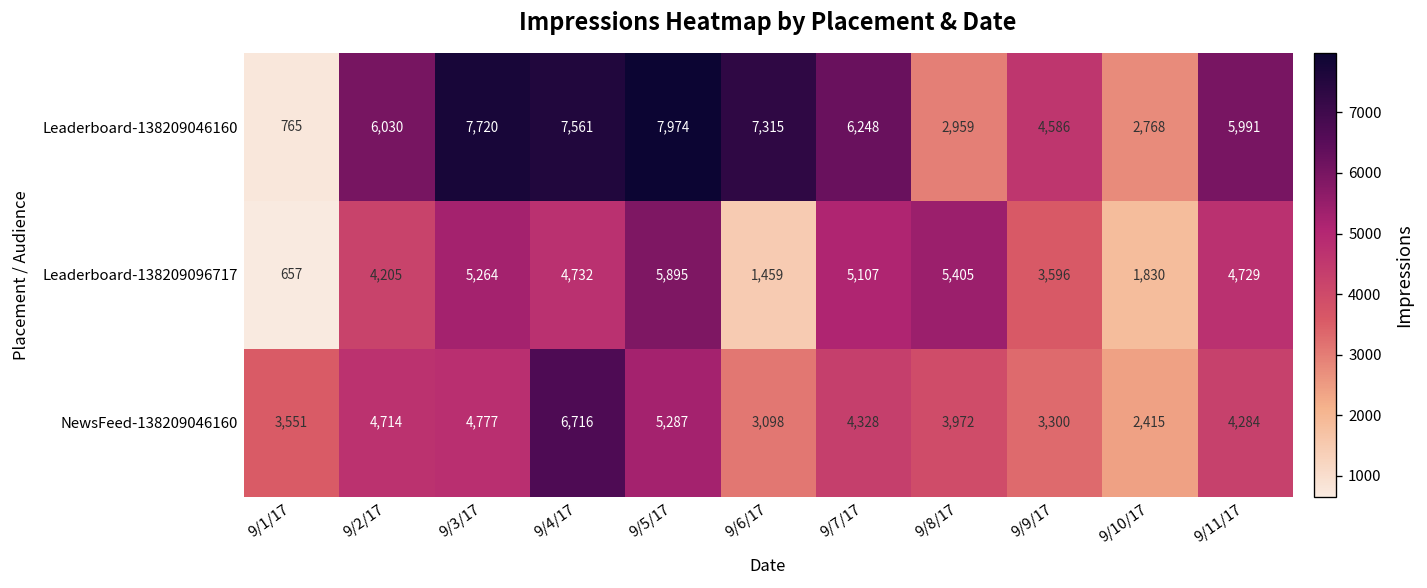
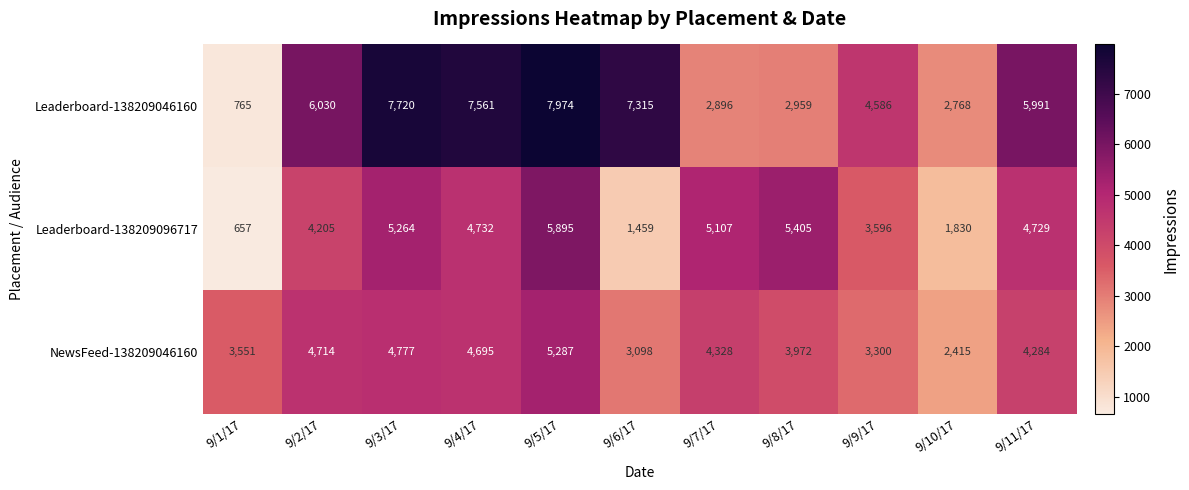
  {
    "Leaderboard-138209046160": {
      "9/1/17": "765",
      "9/2/17": "6,030",
      "9/3/17": "7,720",
      "9/4/17": "7,561",
      "9/5/17": "7,974",
      "9/6/17": "7,315",
-     "9/7/17": "6,248",
+     "9/7/17": "2,896",
      "9/8/17": "2,959",
      "9/9/17": "4,586",
      "9/10/17": "2,768",
      "9/11/17": "5,991"
    },
    "Leaderboard-138209096717": {
      "9/1/17": "657",
      "9/2/17": "4,205",
      "9/3/17": "5,264",
      "9/4/17": "4,732",
      "9/5/17": "5,895",
      "9/6/17": "1,459",
      "9/7/17": "5,107",
      "9/8/17": "5,405",
      "9/9/17": "3,596",
      "9/10/17": "1,830",
      "9/11/17": "4,729"
    },
    "NewsFeed-138209046160": {
      "9/1/17": "3,551",
      "9/2/17": "4,714",
      "9/3/17": "4,777",
-     "9/4/17": "6,716",
+     "9/4/17": "4,695",
      "9/5/17": "5,287",
      "9/6/17": "3,098",
      "9/7/17": "4,328",
      "9/8/17": "3,972",
      "9/9/17": "3,300",
      "9/10/17": "2,415",
      "9/11/17": "4,284"
    }
  }
